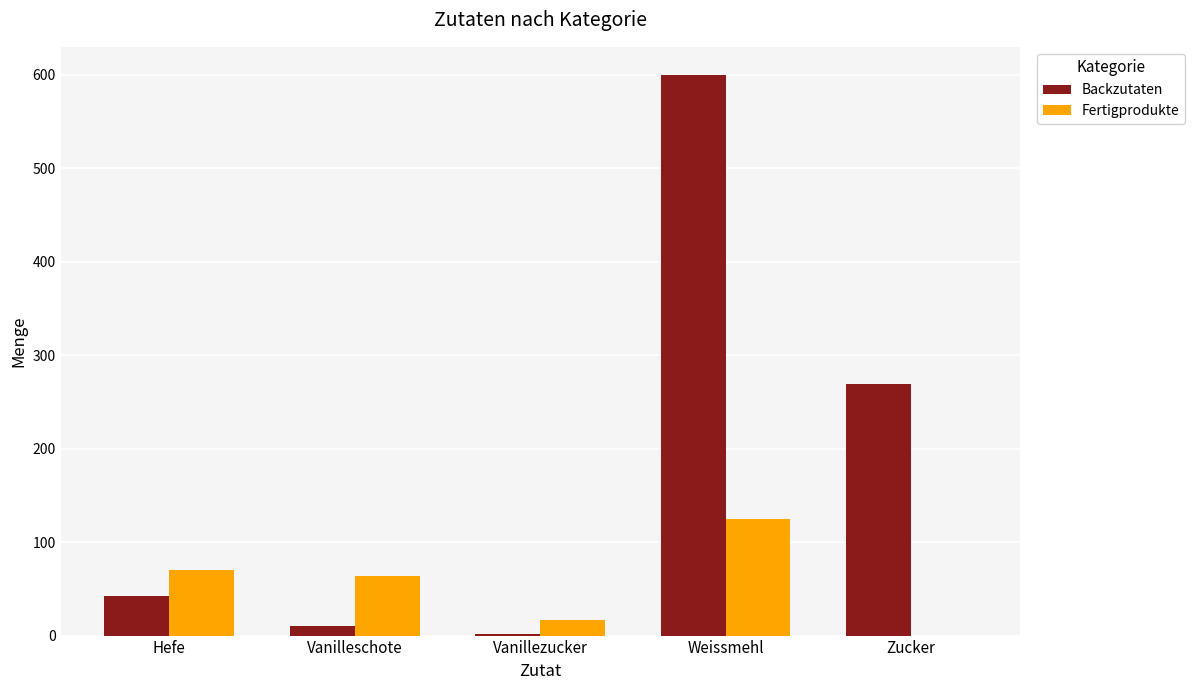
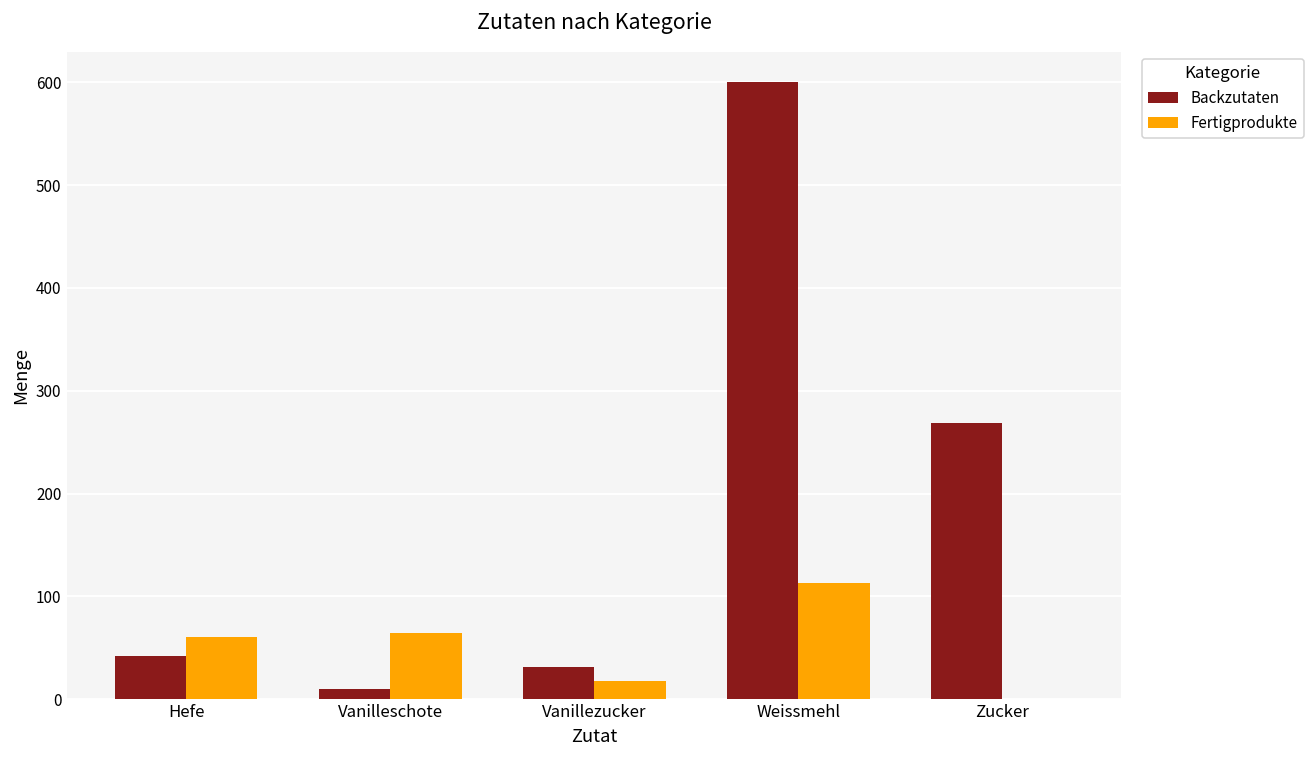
  {
    "Backzutaten": {
      "Hefe": 40,
      "Vanilleschote": 10,
-     "Vanillezucker": 0,
+     "Vanillezucker": 30,
      "Weissmehl": 600,
      "Zucker": 270
    },
    "Fertigprodukte": {
-     "Hefe": 70,
+     "Hefe": 60,
      "Vanilleschote": 60,
      "Vanillezucker": 20,
-     "Weissmehl": 130,
+     "Weissmehl": 110,
      "Zucker": 0
    }
  }
